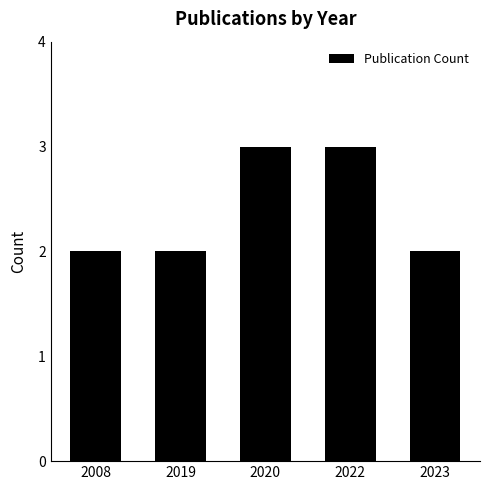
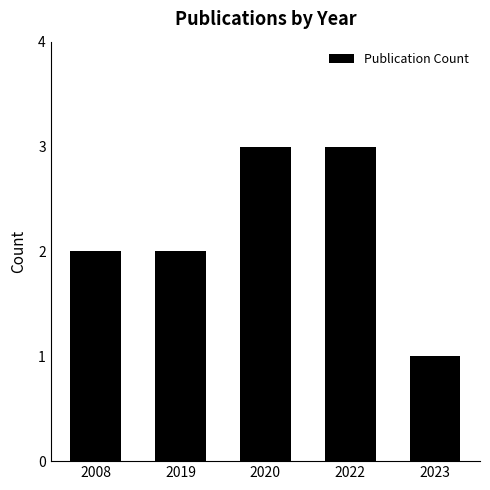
  {
    "2008": 2,
    "2019": 2,
    "2020": 3,
    "2022": 3,
-   "2023": 2
+   "2023": 1
  }
